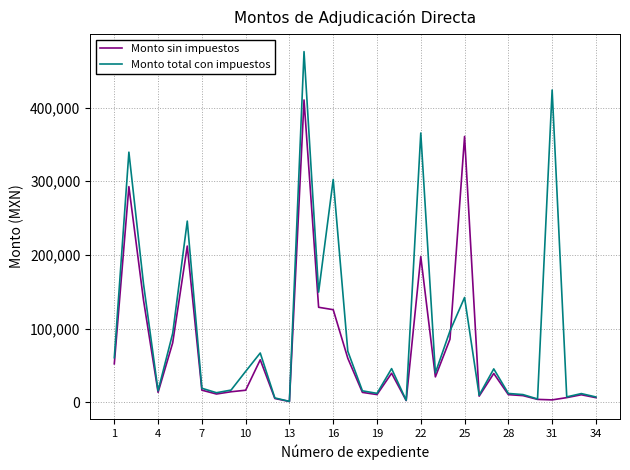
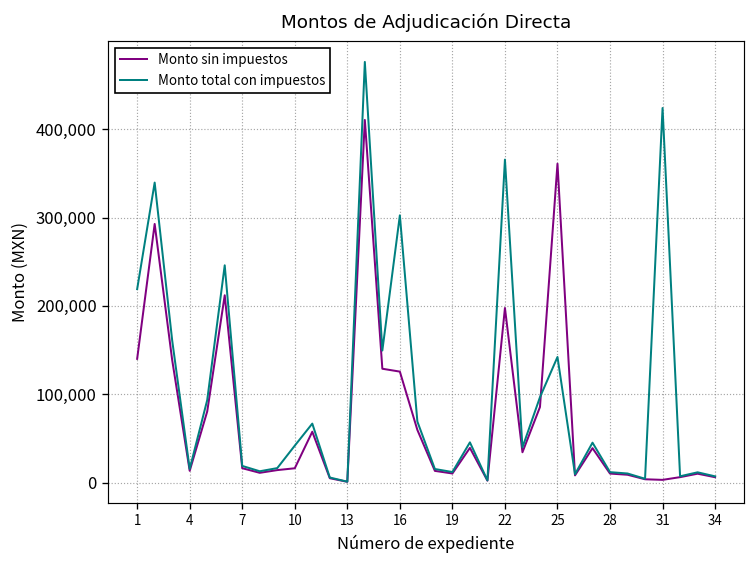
  {
    "Monto sin impuestos": {
-     "1": "50,000",
+     "1": "140,000",
      "10": "20,000",
      "16": "130,000",
      "22": "200,000",
      "25": "360,000",
      "31": "0"
    },
    "Monto total con impuestos": {
-     "1": "60,000",
+     "1": "220,000",
      "10": "40,000",
      "16": "300,000",
      "22": "370,000",
      "25": "140,000",
      "31": "420,000"
    }
  }
